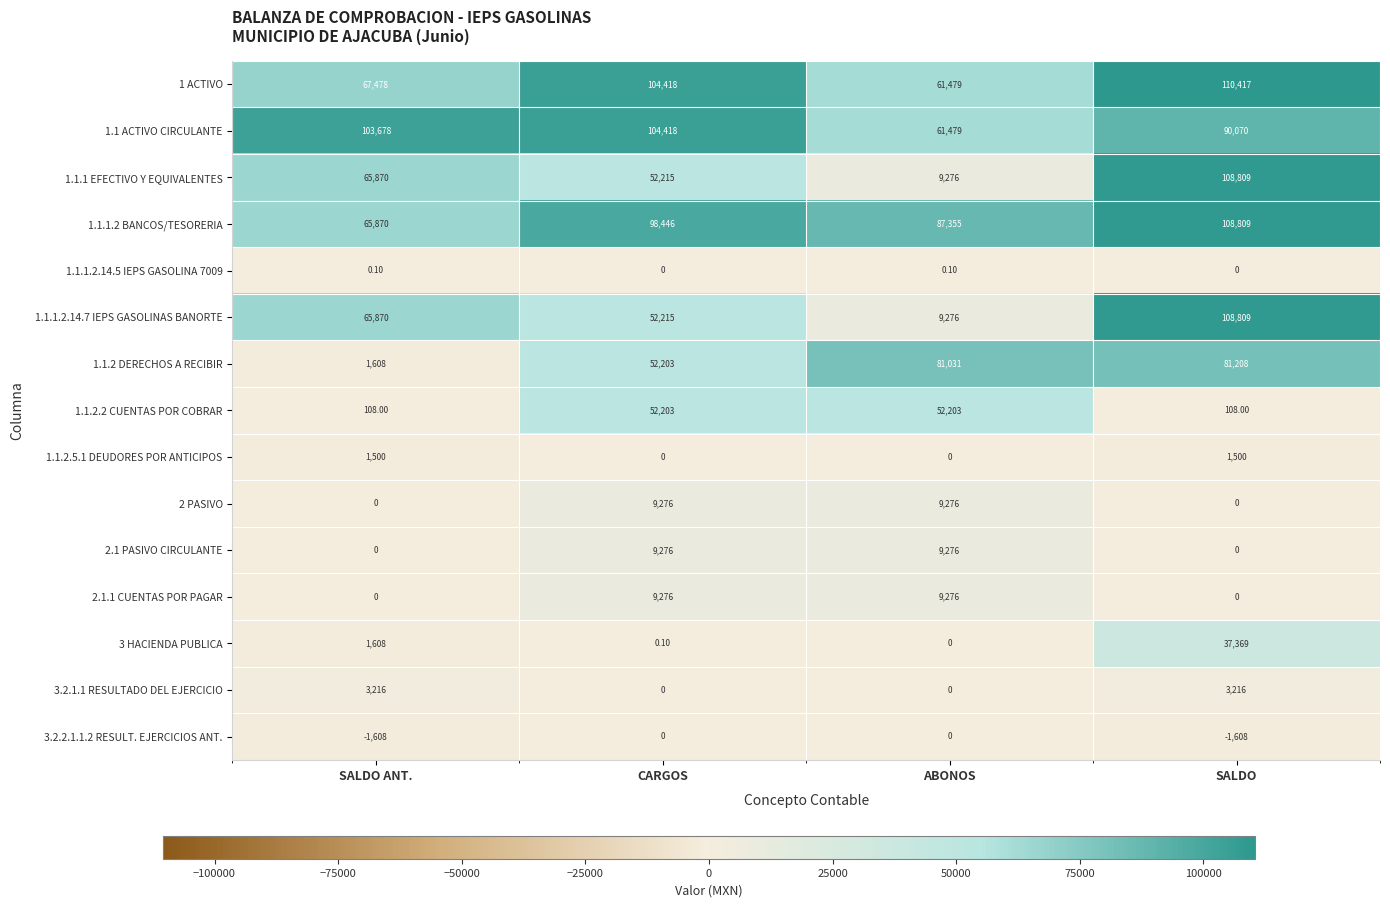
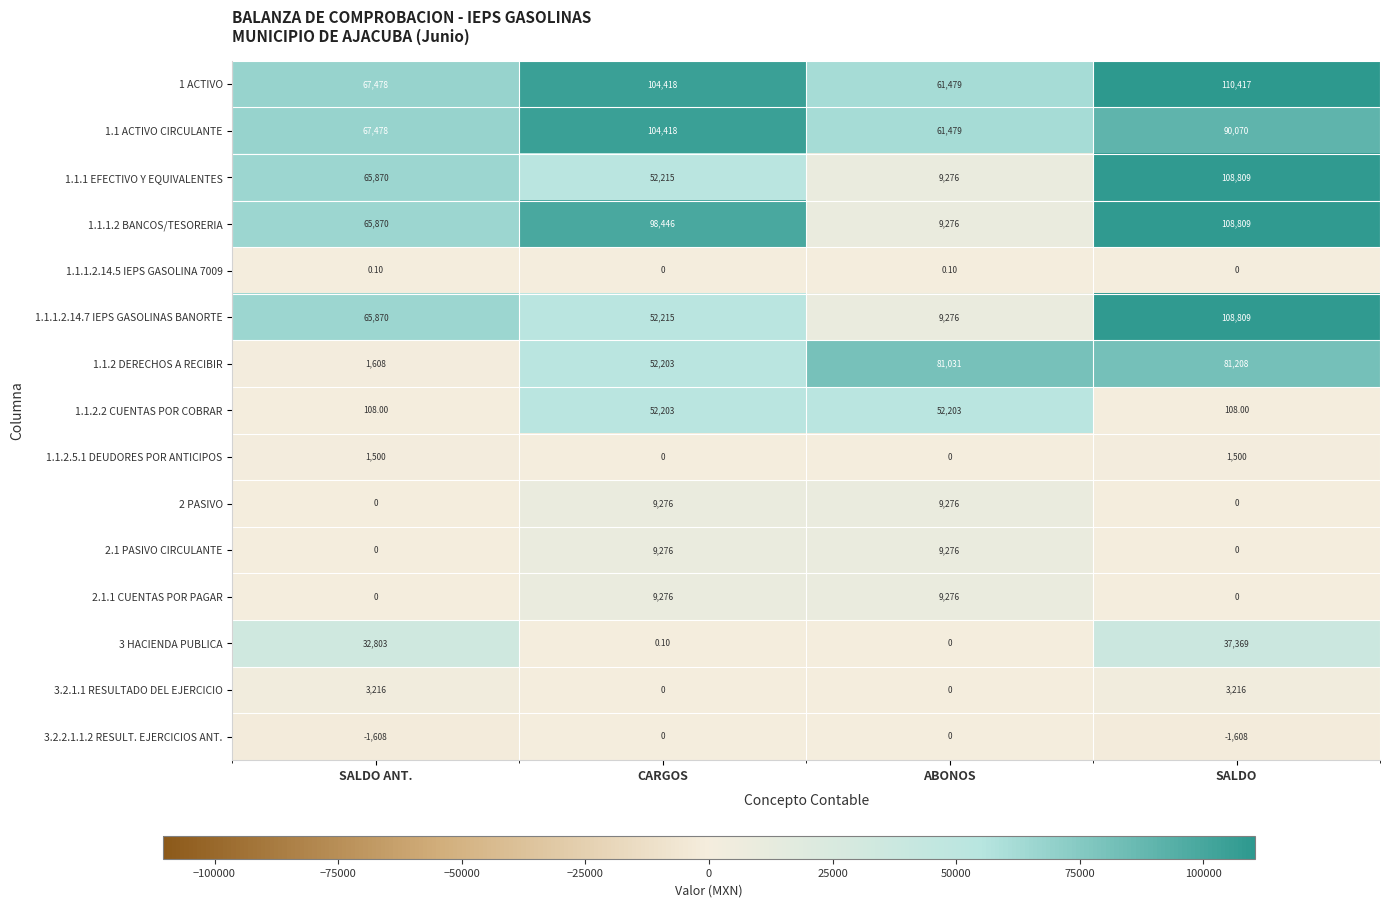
  {
    "1 ACTIVO": {
      "SALDO ANT.": "67,478",
      "CARGOS": "104,418",
      "ABONOS": "61,479",
      "SALDO": "110,417"
    },
    "1.1 ACTIVO CIRCULANTE": {
-     "SALDO ANT.": "103,678",
+     "SALDO ANT.": "67,478",
      "CARGOS": "104,418",
      "ABONOS": "61,479",
      "SALDO": "90,070"
    },
    "1.1.1 EFECTIVO Y EQUIVALENTES": {
      "SALDO ANT.": "65,870",
      "CARGOS": "52,215",
      "ABONOS": "9,276",
      "SALDO": "108,809"
    },
    "1.1.1.2 BANCOS/TESORERIA": {
      "SALDO ANT.": "65,870",
      "CARGOS": "98,446",
-     "ABONOS": "87,355",
+     "ABONOS": "9,276",
      "SALDO": "108,809"
    },
    "1.1.1.2.14.5 IEPS GASOLINA 7009": {
      "SALDO ANT.": "0.10",
      "CARGOS": "0",
      "ABONOS": "0.10",
      "SALDO": "0"
    },
    "1.1.1.2.14.7 IEPS GASOLINAS BANORTE": {
      "SALDO ANT.": "65,870",
      "CARGOS": "52,215",
      "ABONOS": "9,276",
      "SALDO": "108,809"
    },
    "1.1.2 DERECHOS A RECIBIR": {
      "SALDO ANT.": "1,608",
      "CARGOS": "52,203",
      "ABONOS": "81,031",
      "SALDO": "81,208"
    },
    "1.1.2.2 CUENTAS POR COBRAR": {
      "SALDO ANT.": "108.00",
      "CARGOS": "52,203",
      "ABONOS": "52,203",
      "SALDO": "108.00"
    },
    "1.1.2.5.1 DEUDORES POR ANTICIPOS": {
      "SALDO ANT.": "1,500",
      "CARGOS": "0",
      "ABONOS": "0",
      "SALDO": "1,500"
    },
    "2 PASIVO": {
      "SALDO ANT.": "0",
      "CARGOS": "9,276",
      "ABONOS": "9,276",
      "SALDO": "0"
    },
    "2.1 PASIVO CIRCULANTE": {
      "SALDO ANT.": "0",
      "CARGOS": "9,276",
      "ABONOS": "9,276",
      "SALDO": "0"
    },
    "2.1.1 CUENTAS POR PAGAR": {
      "SALDO ANT.": "0",
      "CARGOS": "9,276",
      "ABONOS": "9,276",
      "SALDO": "0"
    },
    "3 HACIENDA PUBLICA": {
-     "SALDO ANT.": "1,608",
+     "SALDO ANT.": "32,803",
      "CARGOS": "0.10",
      "ABONOS": "0",
      "SALDO": "37,369"
    },
    "3.2.1.1 RESULTADO DEL EJERCICIO": {
      "SALDO ANT.": "3,216",
      "CARGOS": "0",
      "ABONOS": "0",
      "SALDO": "3,216"
    },
    "3.2.2.1.1.2 RESULT. EJERCICIOS ANT.": {
      "SALDO ANT.": "-1,608",
      "CARGOS": "0",
      "ABONOS": "0",
      "SALDO": "-1,608"
    }
  }
